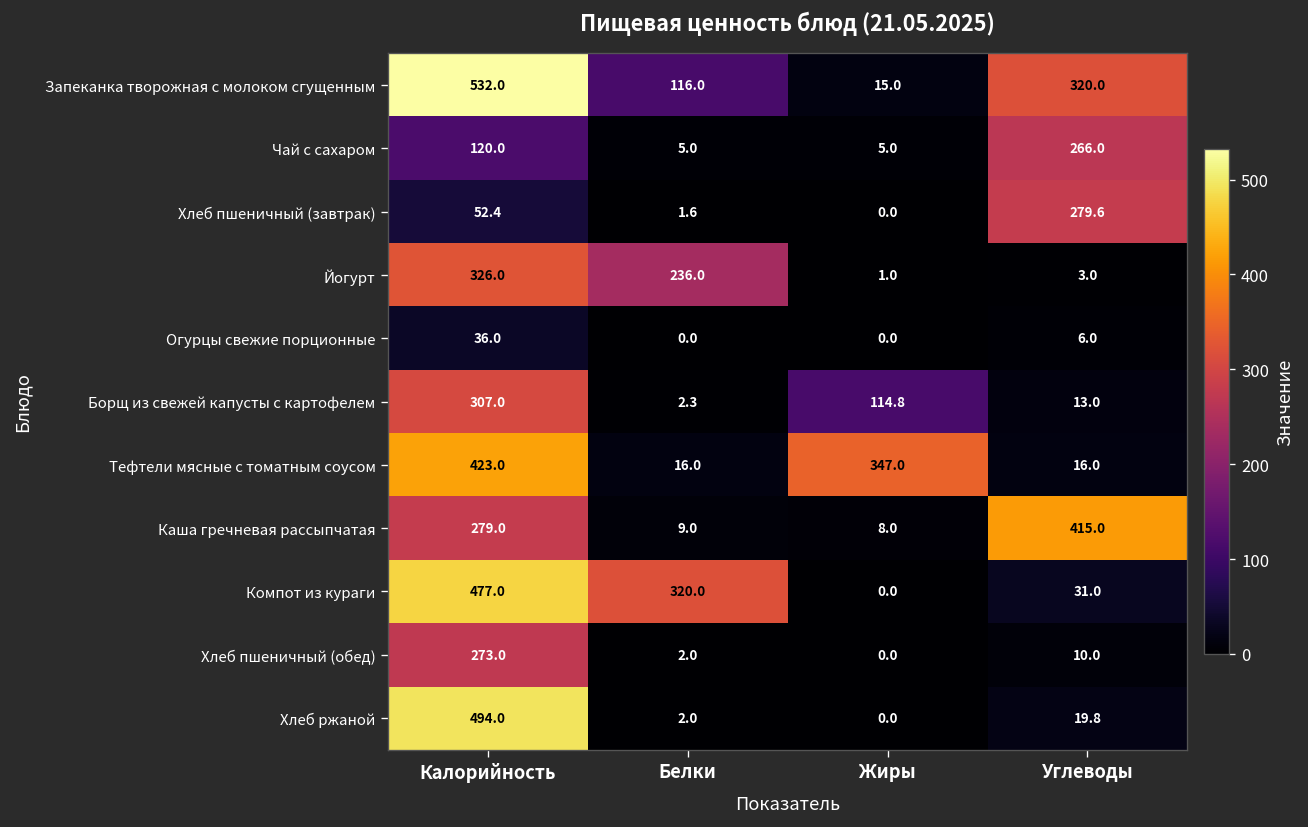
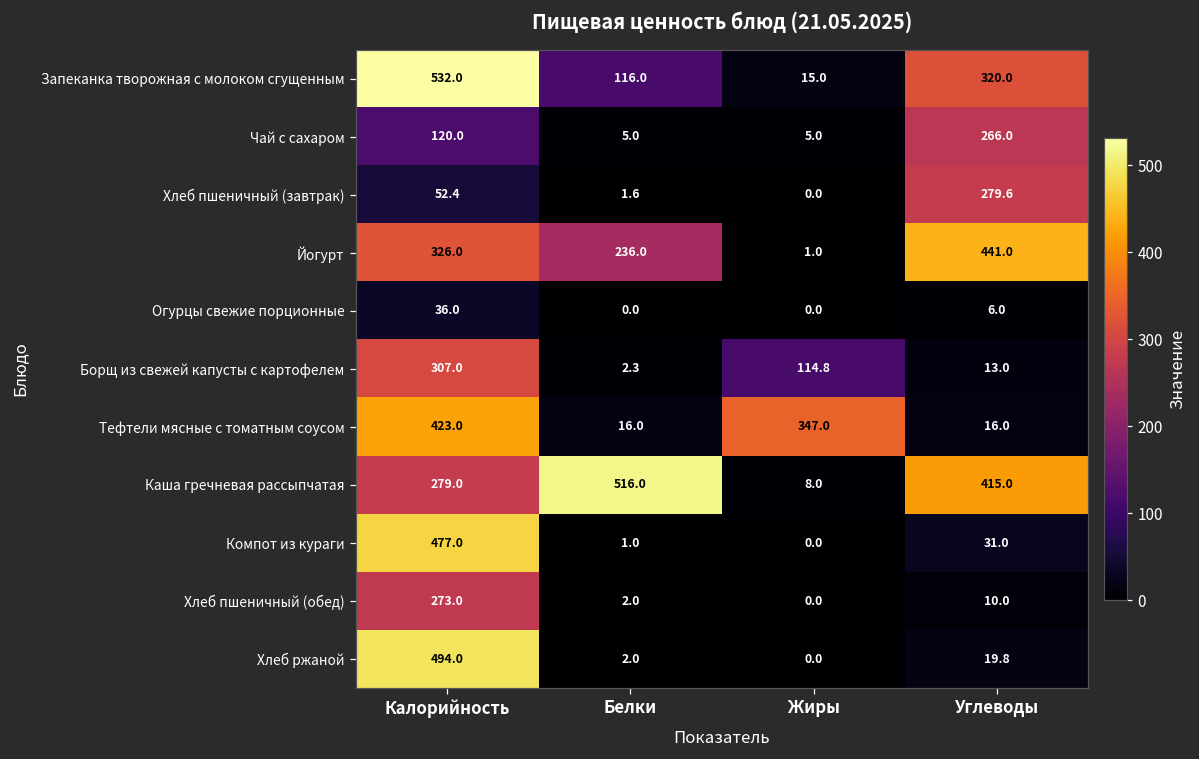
  {
    "Запеканка творожная с молоком сгущенным": {
      "Калорийность": 532.0,
      "Белки": 116.0,
      "Жиры": 15.0,
      "Углеводы": 320.0
    },
    "Чай c сахаром": {
      "Калорийность": 120.0,
      "Белки": 5.0,
      "Жиры": 5.0,
      "Углеводы": 266.0
    },
    "Хлеб пшеничный (завтрак)": {
      "Калорийность": 52.4,
      "Белки": 1.6,
      "Жиры": 0.0,
      "Углеводы": 279.6
    },
    "Йогурт": {
      "Калорийность": 326.0,
      "Белки": 236.0,
      "Жиры": 1.0,
-     "Углеводы": 3.0
+     "Углеводы": 441.0
    },
    "Огурцы свежие порционные": {
      "Калорийность": 36.0,
      "Белки": 0.0,
      "Жиры": 0.0,
      "Углеводы": 6.0
    },
    "Борщ из свежей капусты с картофелем": {
      "Калорийность": 307.0,
      "Белки": 2.3,
      "Жиры": 114.8,
      "Углеводы": 13.0
    },
    "Тефтели мясные с томатным соусом": {
      "Калорийность": 423.0,
      "Белки": 16.0,
      "Жиры": 347.0,
      "Углеводы": 16.0
    },
    "Каша гречневая рассыпчатая": {
      "Калорийность": 279.0,
-     "Белки": 9.0,
+     "Белки": 516.0,
      "Жиры": 8.0,
      "Углеводы": 415.0
    },
    "Компот из кураги": {
      "Калорийность": 477.0,
-     "Белки": 320.0,
+     "Белки": 1.0,
      "Жиры": 0.0,
      "Углеводы": 31.0
    },
    "Хлеб пшеничный (обед)": {
      "Калорийность": 273.0,
      "Белки": 2.0,
      "Жиры": 0.0,
      "Углеводы": 10.0
    },
    "Хлеб ржаной": {
      "Калорийность": 494.0,
      "Белки": 2.0,
      "Жиры": 0.0,
      "Углеводы": 19.8
    }
  }
